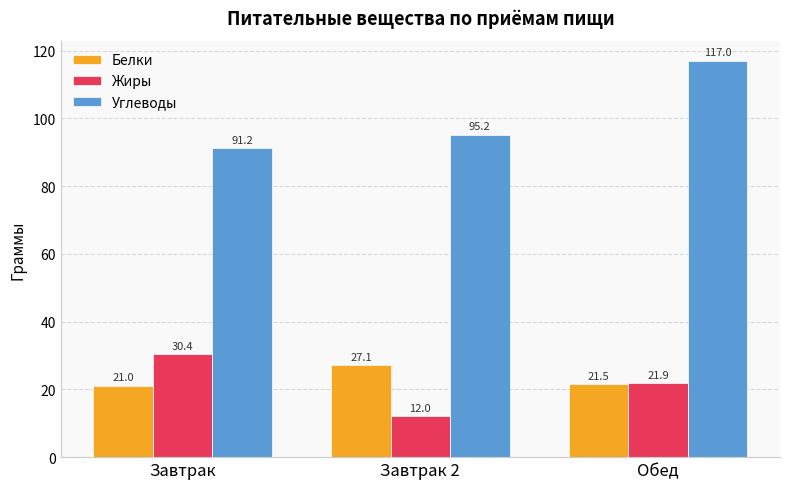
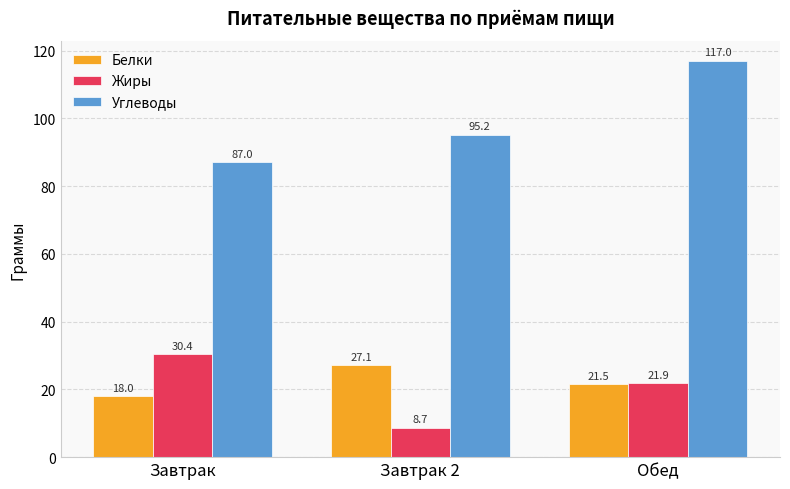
  {
    "Белки": {
-     "Завтрак": 21.0,
+     "Завтрак": 18.0,
      "Завтрак 2": 27.1,
      "Обед": 21.5
    },
    "Жиры": {
      "Завтрак": 30.4,
-     "Завтрак 2": 12.0,
+     "Завтрак 2": 8.7,
      "Обед": 21.9
    },
    "Углеводы": {
-     "Завтрак": 91.2,
+     "Завтрак": 87.0,
      "Завтрак 2": 95.2,
      "Обед": 117.0
    }
  }
